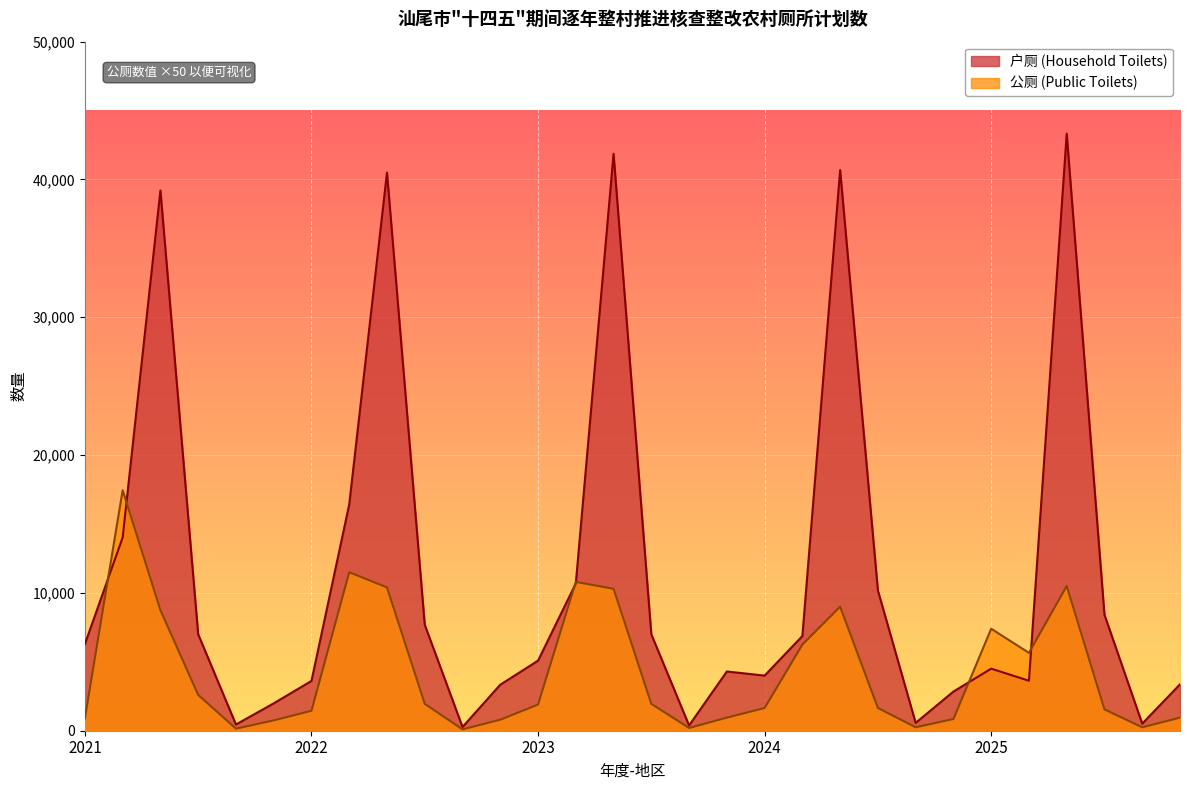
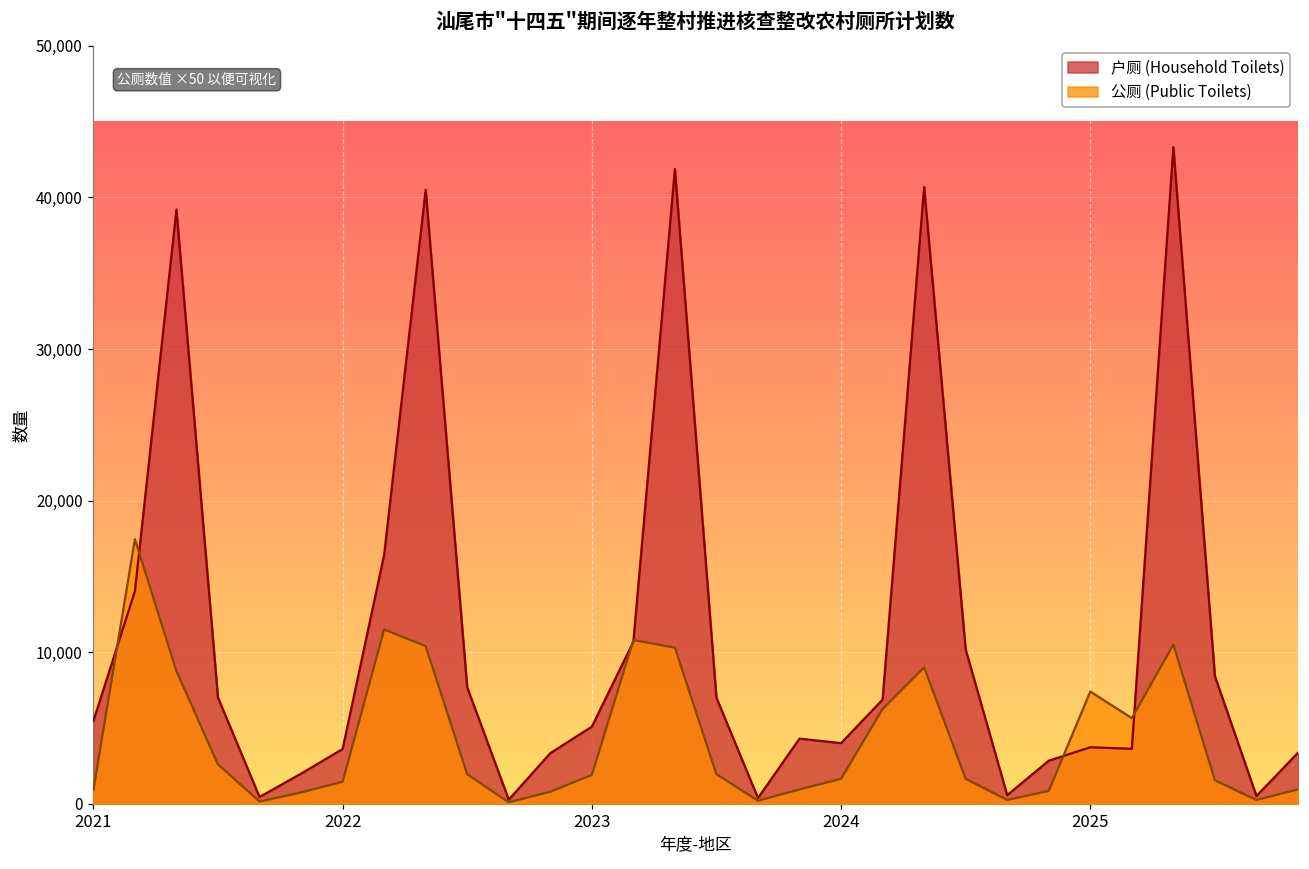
  {
    "户厕 (Household Toilets)": {
-     "2021": "6,300",
+     "2021": "5,500",
      "2022": "3,600",
      "2023": "5,100",
      "2024": "4,000",
-     "2025": "4,500"
+     "2025": "3,700"
    },
    "公厕 (Public Toilets)": {
      "2021": "900",
      "2022": "1,500",
      "2023": "1,900",
      "2024": "1,700",
      "2025": "7,400"
    }
  }
